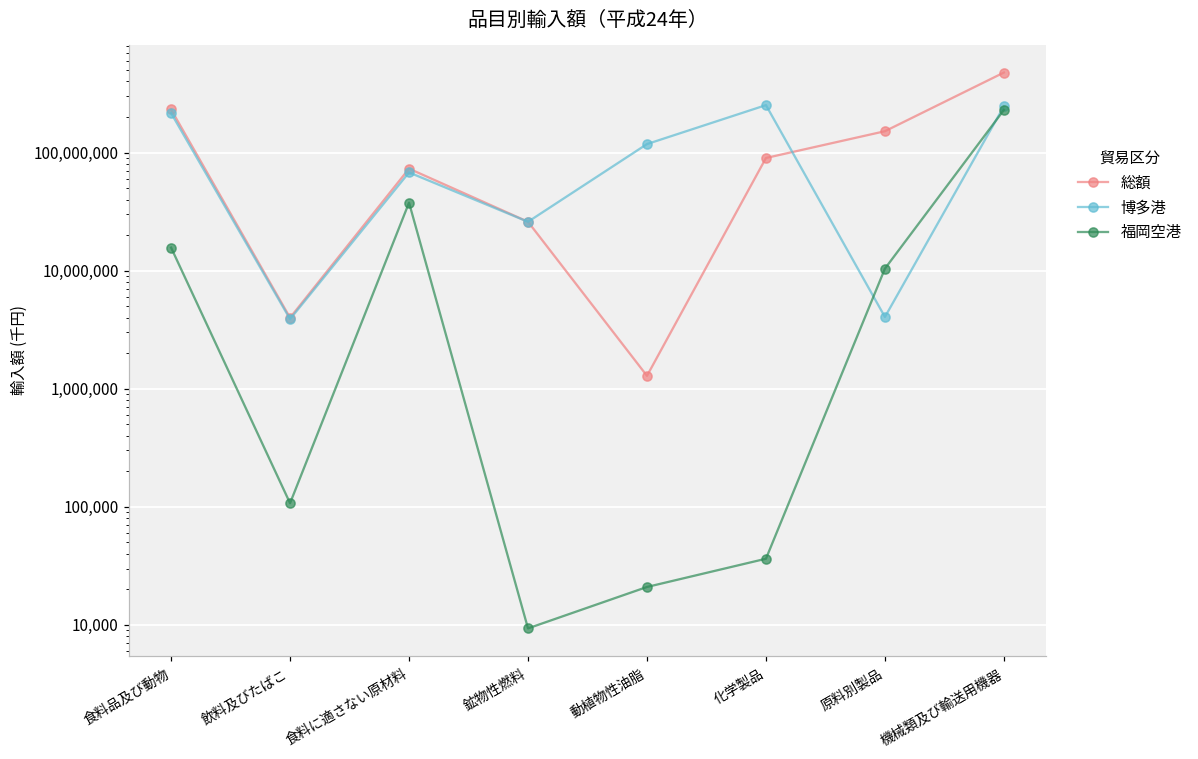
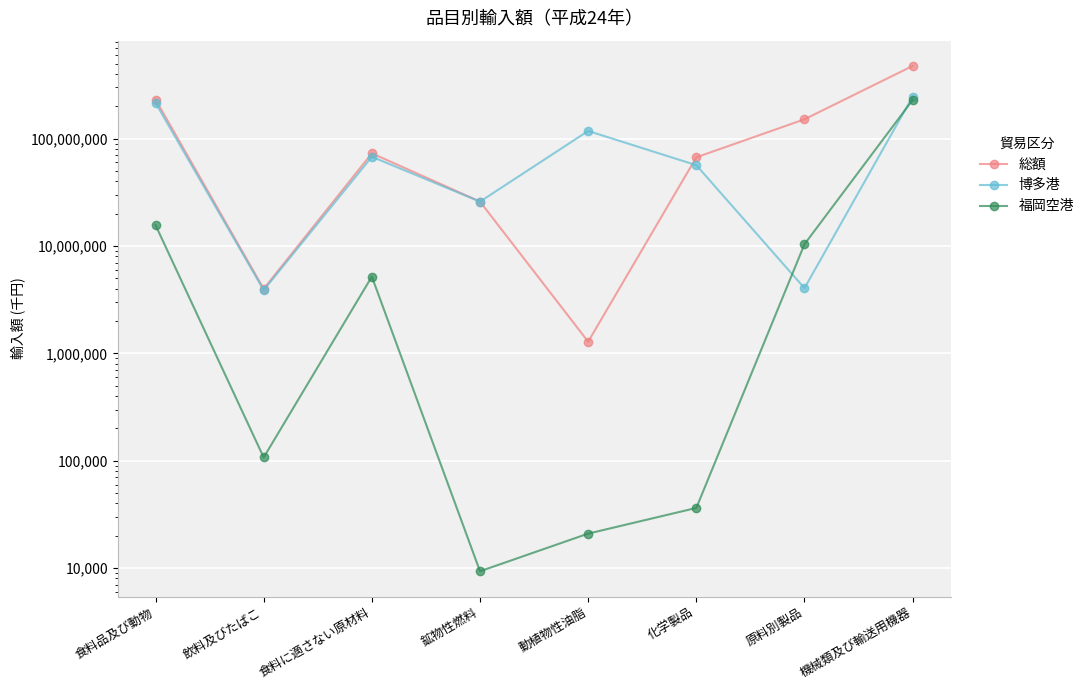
  {
    "総額": {
      "食料品及び動物": "230,000,000",
      "食料に適さない原材料": "70,000,000",
      "動植物性油脂": "1,300,000",
-     "化学製品": "90,000,000",
+     "化学製品": "70,000,000",
      "原料別製品": "150,000,000",
      "機械類及び輸送用機器": "500,000,000"
    },
    "博多港": {
      "食料品及び動物": "220,000,000",
      "食料に適さない原材料": "70,000,000",
      "動植物性油脂": "120,000,000",
-     "化学製品": "250,000,000",
+     "化学製品": "60,000,000",
      "原料別製品": "4,100,000",
      "機械類及び輸送用機器": "250,000,000"
    },
    "福岡空港": {
      "食料品及び動物": "16,000,000",
      "飲料及びたばこ": "110,000",
-     "食料に適さない原材料": "38,000,000",
+     "食料に適さない原材料": "5,000,000",
      "鉱物性燃料": "9,000",
      "動植物性油脂": "21,000",
      "化学製品": "36,000",
      "原料別製品": "10,000,000",
      "機械類及び輸送用機器": "230,000,000"
    }
  }
